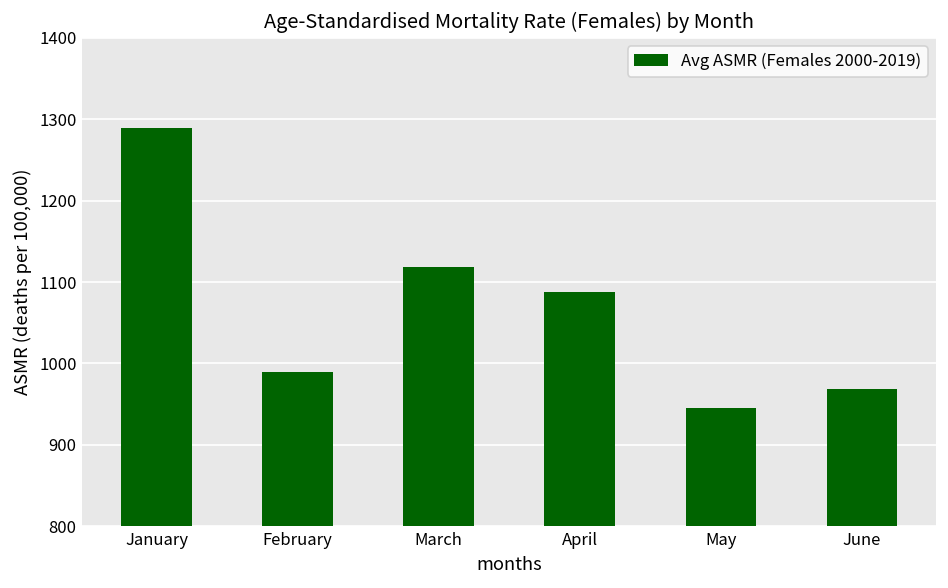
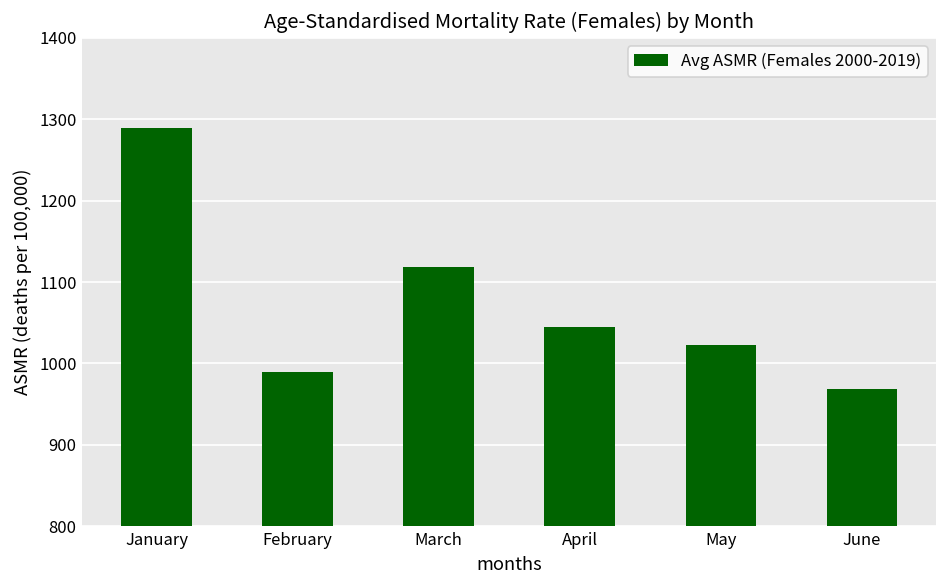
  {
    "January": 1290,
    "February": 990,
    "March": 1120,
-   "April": 1090,
-   "May": 940,
+   "April": 1040,
+   "May": 1020,
    "June": 970
  }
